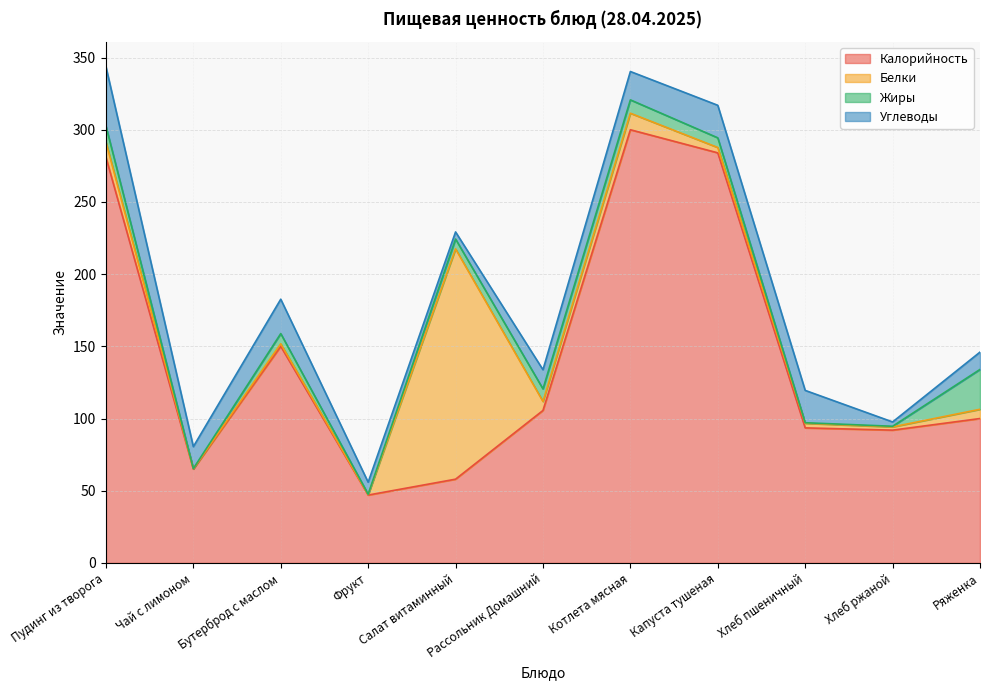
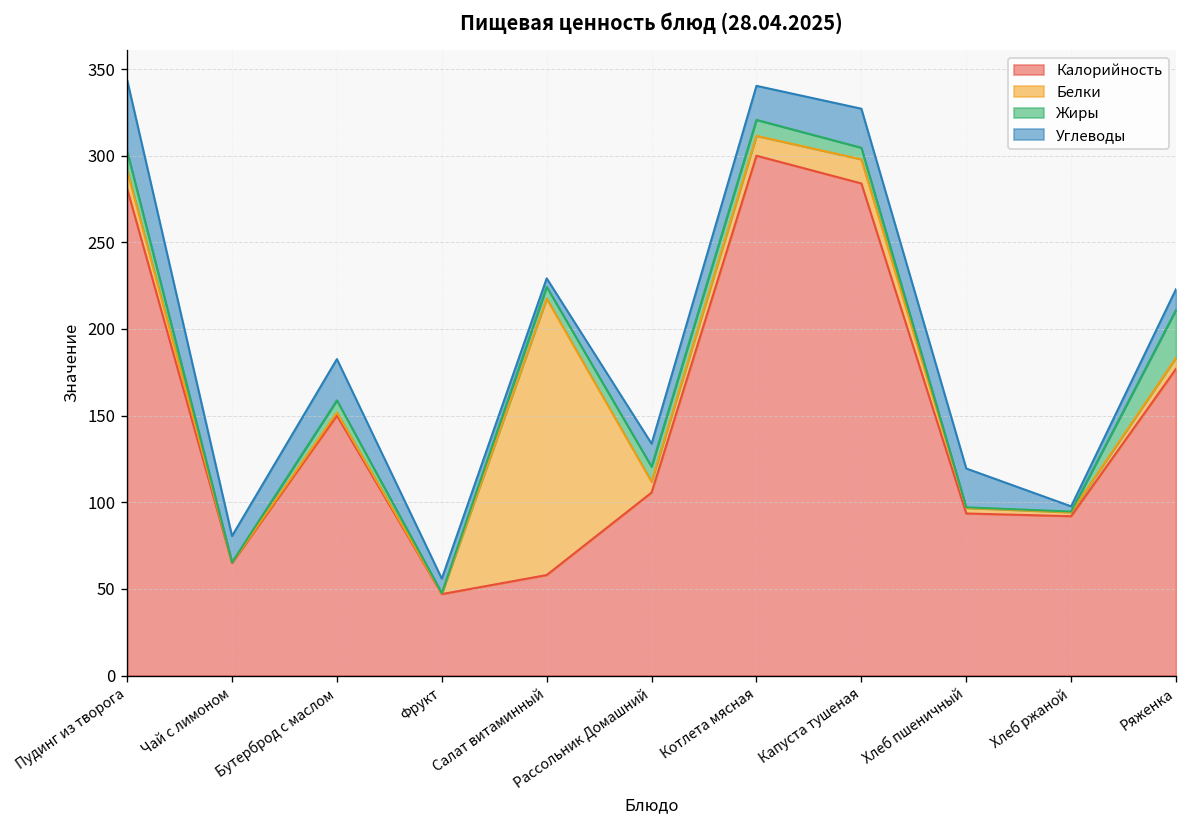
  {
    "Калорийность": {
      "Пудинг из творога": 281,
      "Салат витаминный": 58,
      "Рассольник Домашний": 106,
      "Котлета мясная": 300,
      "Капуста тушеная": 284,
      "Хлеб пшеничный": 94,
      "Хлеб ржаной": 92,
-     "Ряженка": 100
+     "Ряженка": 177
    },
    "Белки": {
      "Пудинг из творога": 11,
      "Салат витаминный": 159,
      "Рассольник Домашний": 6,
      "Котлета мясная": 11,
-     "Капуста тушеная": 4,
+     "Капуста тушеная": 14,
      "Ряженка": 6
    },
    "Жиры": {
      "Пудинг из творога": 11,
      "Бутерброд с маслом": 7,
      "Салат витаминный": 7,
      "Рассольник Домашний": 9,
      "Котлета мясная": 9,
      "Капуста тушеная": 7,
      "Ряженка": 28
    },
    "Углеводы": {
      "Пудинг из творога": 41,
      "Чай с лимоном": 15,
      "Бутерброд с маслом": 24,
      "Фрукт": 8,
      "Салат витаминный": 5,
      "Рассольник Домашний": 13,
      "Котлета мясная": 20,
      "Капуста тушеная": 23,
      "Хлеб пшеничный": 22,
      "Хлеб ржаной": 3,
      "Ряженка": 12
    }
  }
